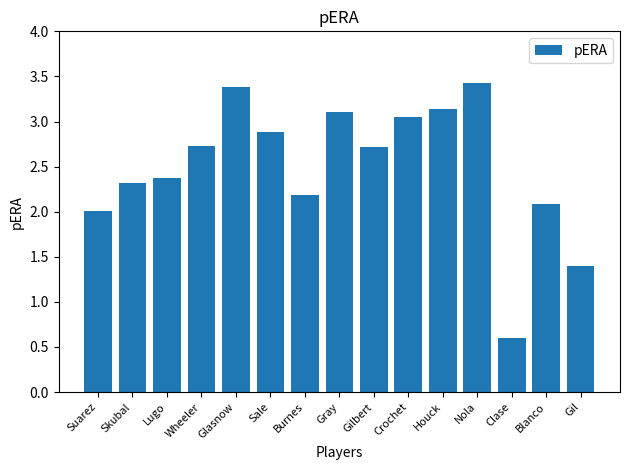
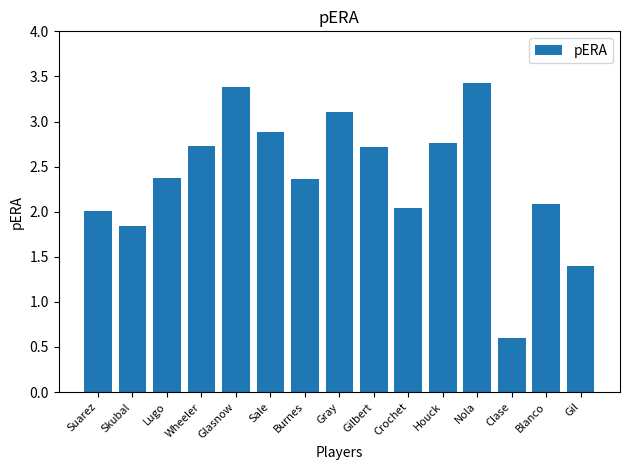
  {
    "Suarez": 2.0,
-   "Skubal": 2.3,
+   "Skubal": 1.8,
    "Lugo": 2.4,
    "Wheeler": 2.7,
    "Glasnow": 3.4,
    "Sale": 2.9,
-   "Burnes": 2.2,
+   "Burnes": 2.4,
    "Gray": 3.1,
    "Gilbert": 2.7,
-   "Crochet": 3.1,
-   "Houck": 3.1,
+   "Crochet": 2.0,
+   "Houck": 2.8,
    "Nola": 3.4,
    "Clase": 0.6,
    "Blanco": 2.1,
    "Gil": 1.4
  }
